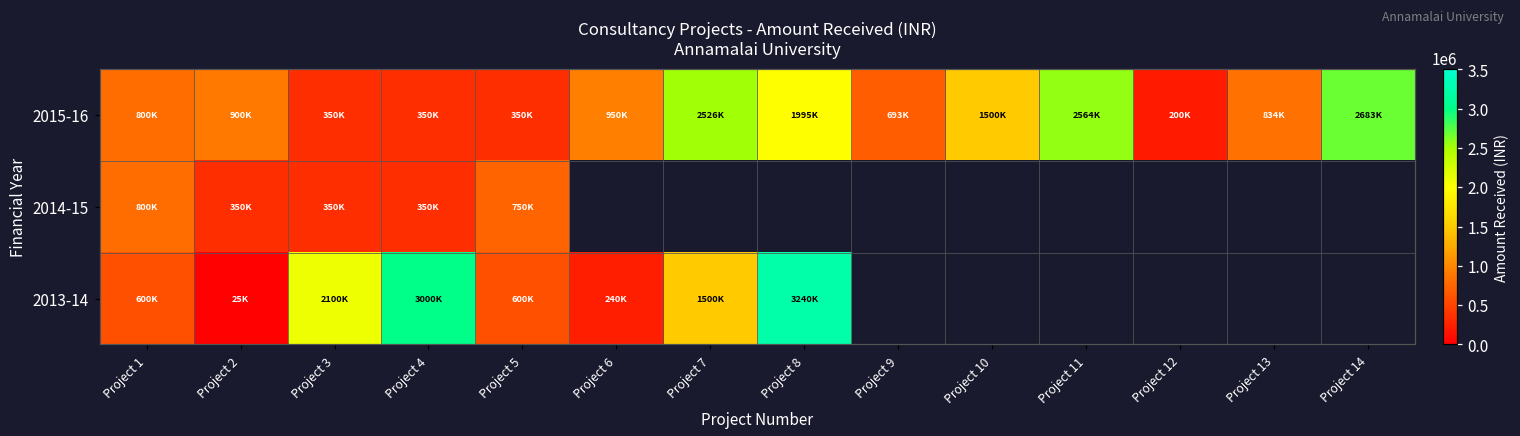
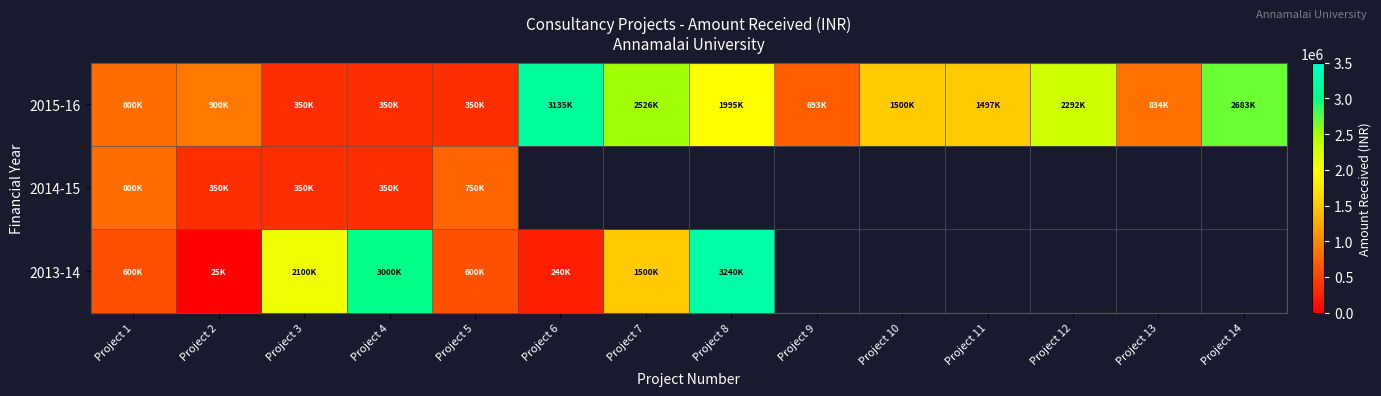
  {
    "2015-16": {
      "Project 1": "800K",
      "Project 2": "900K",
      "Project 3": "350K",
      "Project 4": "350K",
      "Project 5": "350K",
-     "Project 6": "950K",
+     "Project 6": "3135K",
      "Project 7": "2526K",
      "Project 8": "1995K",
      "Project 9": "693K",
      "Project 10": "1500K",
-     "Project 11": "2564K",
-     "Project 12": "200K",
+     "Project 11": "1497K",
+     "Project 12": "2292K",
      "Project 13": "834K",
      "Project 14": "2683K"
    },
    "2014-15": {
      "Project 1": "800K",
      "Project 2": "350K",
      "Project 3": "350K",
      "Project 4": "350K",
      "Project 5": "750K"
    },
    "2013-14": {
      "Project 1": "600K",
      "Project 2": "25K",
      "Project 3": "2100K",
      "Project 4": "3000K",
      "Project 5": "600K",
      "Project 6": "240K",
      "Project 7": "1500K",
      "Project 8": "3240K"
    }
  }
